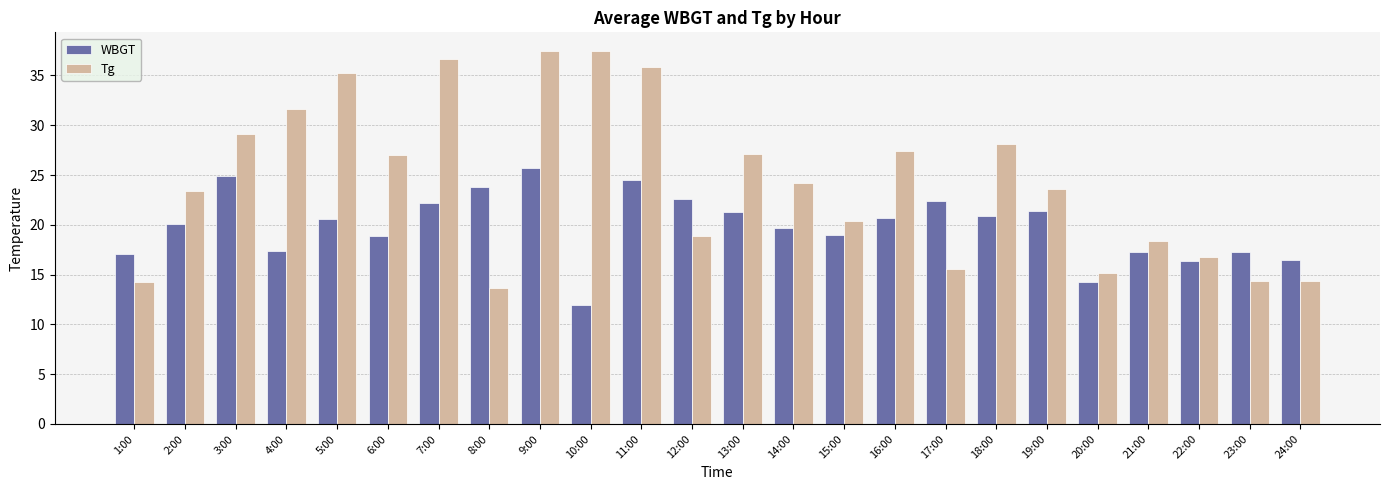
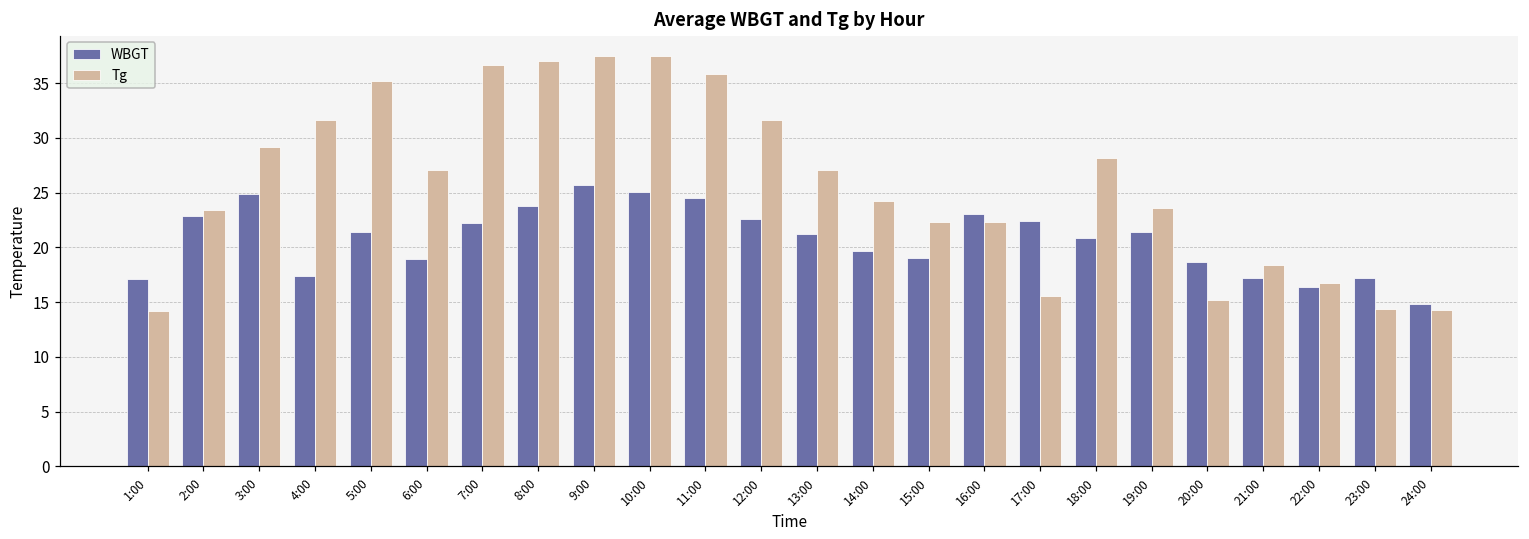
  {
    "WBGT": {
      "1:00": 17,
-     "2:00": 20,
+     "2:00": 23,
      "3:00": 25,
      "4:00": 17,
-     "5:00": 20.5,
+     "5:00": 21.4,
      "6:00": 19,
      "7:00": 22,
      "8:00": 24,
      "9:00": 26,
-     "10:00": 12,
+     "10:00": 25,
      "11:00": 25,
      "12:00": 23,
      "13:00": 21,
      "14:00": 20,
      "15:00": 19,
-     "16:00": 21,
+     "16:00": 23,
      "17:00": 22,
      "18:00": 21,
      "19:00": 21,
-     "20:00": 14,
+     "20:00": 19,
      "21:00": 17,
      "22:00": 16,
      "23:00": 17,
-     "24:00": 16
+     "24:00": 15
    },
    "Tg": {
      "1:00": 14,
      "2:00": 23,
      "3:00": 29,
      "4:00": 32,
      "5:00": 35,
      "6:00": 27,
      "7:00": 37,
-     "8:00": 14,
+     "8:00": 37,
      "9:00": 37,
      "10:00": 37,
      "11:00": 36,
-     "12:00": 19,
+     "12:00": 32,
      "13:00": 27,
      "14:00": 24,
-     "15:00": 20,
-     "16:00": 27,
+     "15:00": 22,
+     "16:00": 22,
      "17:00": 16,
      "18:00": 28,
      "19:00": 24,
      "20:00": 15,
      "21:00": 18,
      "22:00": 17,
      "23:00": 14,
      "24:00": 14
    }
  }
